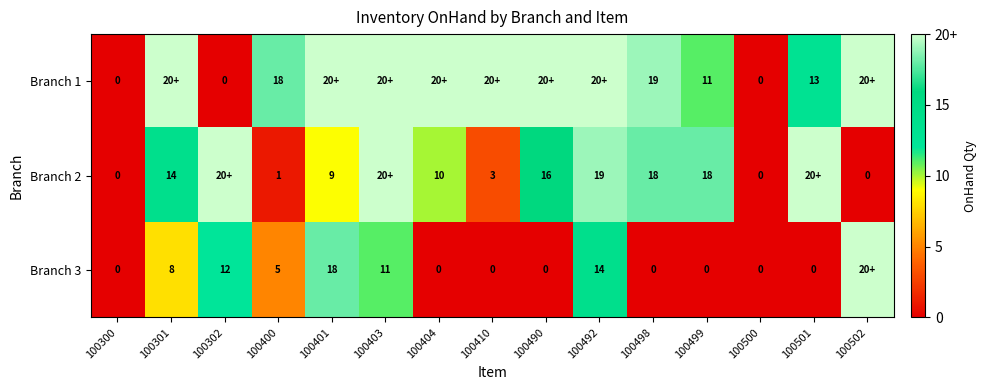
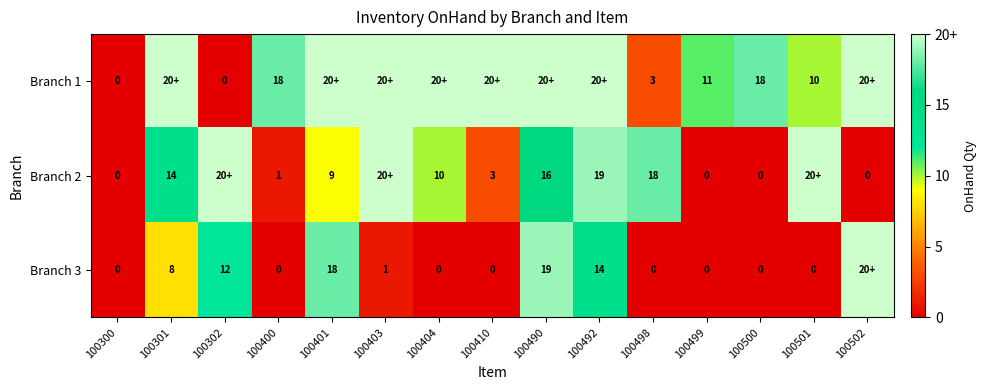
  {
    "Branch 1": {
      "100300": "0",
      "100301": "20+",
      "100302": "0",
      "100400": "18",
      "100401": "20+",
      "100403": "20+",
      "100404": "20+",
      "100410": "20+",
      "100490": "20+",
      "100492": "20+",
-     "100498": "19",
+     "100498": "3",
      "100499": "11",
-     "100500": "0",
-     "100501": "13",
+     "100500": "18",
+     "100501": "10",
      "100502": "20+"
    },
    "Branch 2": {
      "100300": "0",
      "100301": "14",
      "100302": "20+",
      "100400": "1",
      "100401": "9",
      "100403": "20+",
      "100404": "10",
      "100410": "3",
      "100490": "16",
      "100492": "19",
      "100498": "18",
-     "100499": "18",
+     "100499": "0",
      "100500": "0",
      "100501": "20+",
      "100502": "0"
    },
    "Branch 3": {
      "100300": "0",
      "100301": "8",
      "100302": "12",
-     "100400": "5",
+     "100400": "0",
      "100401": "18",
-     "100403": "11",
+     "100403": "1",
      "100404": "0",
      "100410": "0",
-     "100490": "0",
+     "100490": "19",
      "100492": "14",
      "100498": "0",
      "100499": "0",
      "100500": "0",
      "100501": "0",
      "100502": "20+"
    }
  }
